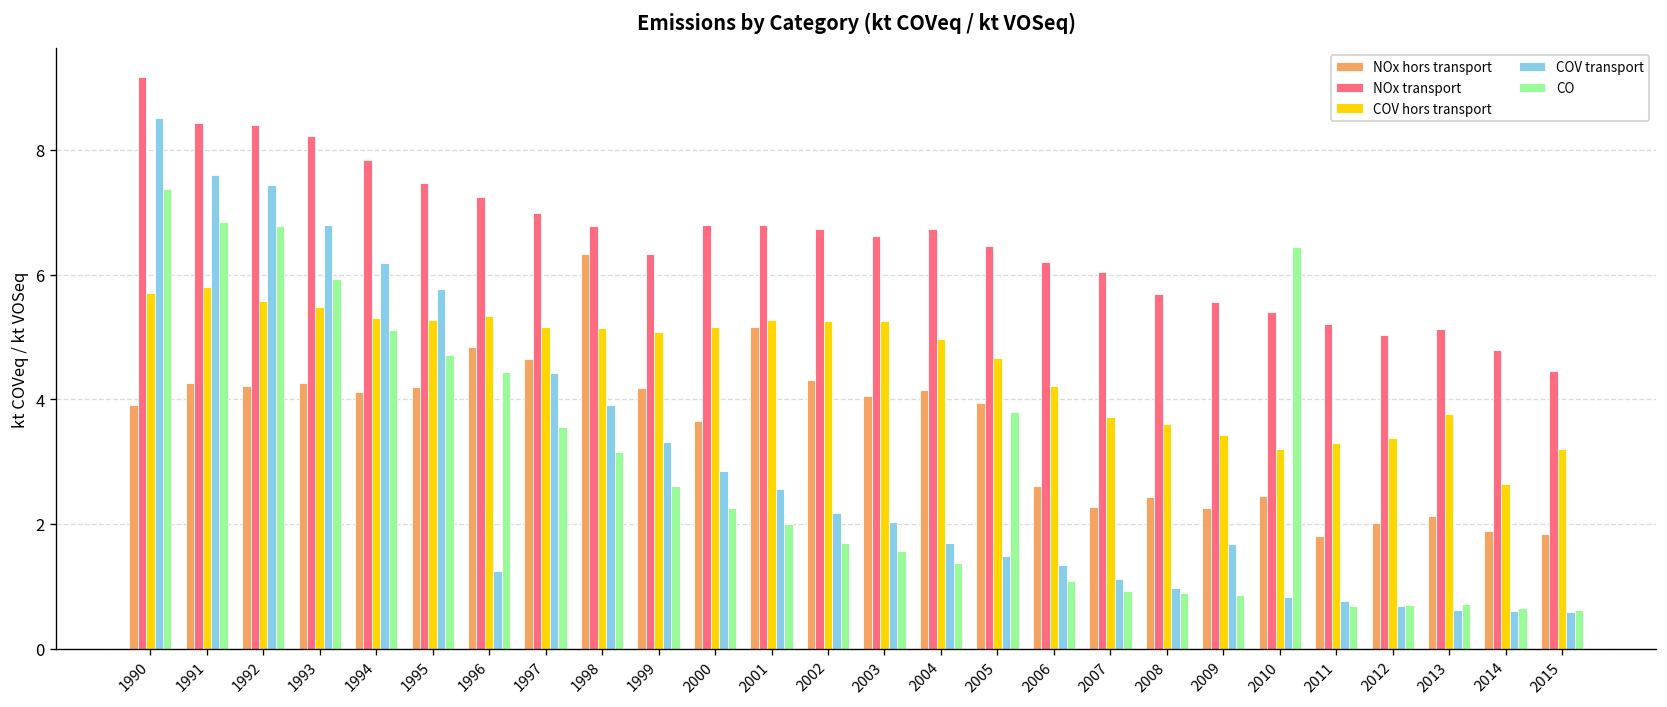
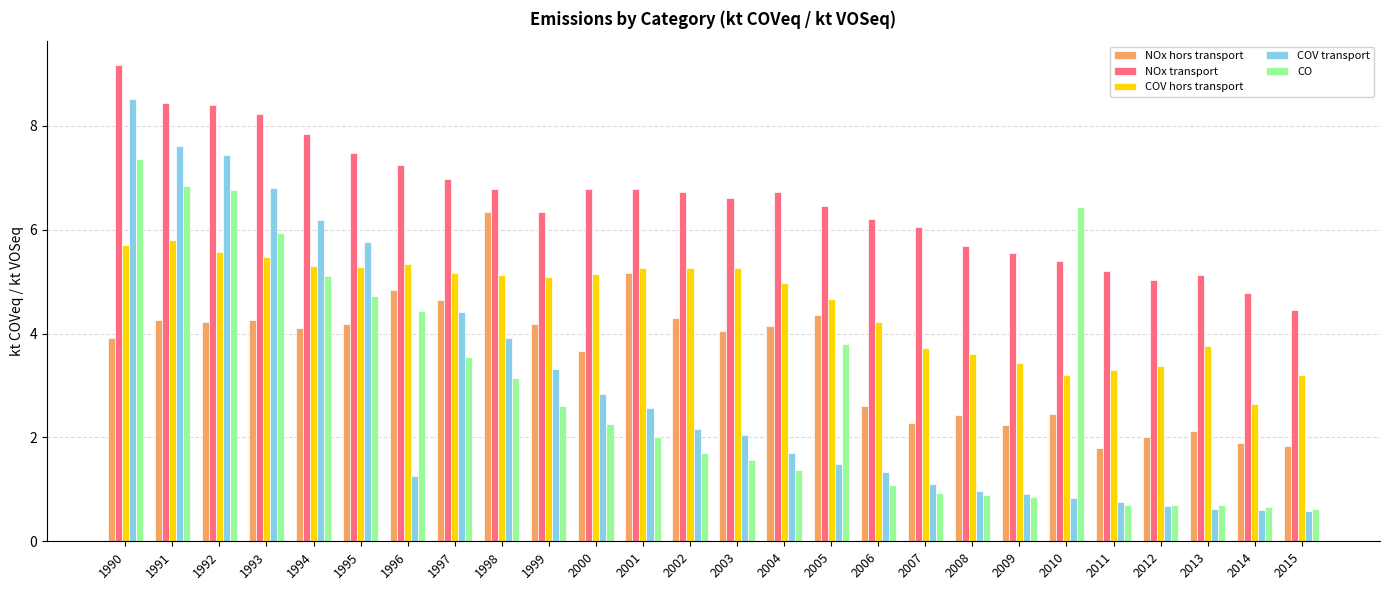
  {
    "NOx hors transport": {
      "1990": 3.9,
      "1991": 4.3,
      "1992": 4.2,
      "1993": 4.3,
      "1994": 4.1,
      "1995": 4.2,
      "1996": 4.8,
      "1997": 4.6,
      "1998": 6.3,
      "1999": 4.2,
      "2000": 3.7,
      "2001": 5.2,
      "2002": 4.3,
      "2003": 4.1,
      "2004": 4.1,
-     "2005": 3.9,
+     "2005": 4.4,
      "2006": 2.6,
      "2007": 2.3,
      "2008": 2.4,
      "2009": 2.2,
      "2010": 2.4,
      "2011": 1.8,
      "2012": 2.0,
      "2013": 2.1,
      "2014": 1.9,
      "2015": 1.8
    },
    "NOx transport": {
      "1990": 9.2,
      "1991": 8.4,
      "1992": 8.4,
      "1993": 8.2,
      "1994": 7.8,
      "1995": 7.5,
      "1996": 7.3,
      "1997": 7.0,
      "1998": 6.8,
      "1999": 6.3,
      "2000": 6.8,
      "2001": 6.8,
      "2002": 6.7,
      "2003": 6.6,
      "2004": 6.7,
      "2005": 6.5,
      "2006": 6.2,
      "2007": 6.0,
      "2008": 5.7,
      "2009": 5.6,
      "2010": 5.4,
      "2011": 5.2,
      "2012": 5.0,
      "2013": 5.1,
      "2014": 4.8,
      "2015": 4.5
    },
    "COV hors transport": {
      "1990": 5.7,
      "1991": 5.8,
      "1992": 5.6,
      "1993": 5.5,
      "1994": 5.3,
      "1995": 5.3,
      "1996": 5.3,
      "1997": 5.2,
      "1998": 5.1,
      "1999": 5.1,
      "2000": 5.2,
      "2001": 5.3,
      "2002": 5.3,
      "2003": 5.3,
      "2004": 5.0,
      "2005": 4.7,
      "2006": 4.2,
      "2007": 3.7,
      "2008": 3.6,
      "2009": 3.4,
      "2010": 3.2,
      "2011": 3.3,
      "2012": 3.4,
      "2013": 3.8,
      "2014": 2.6,
      "2015": 3.2
    },
    "COV transport": {
      "1990": 8.5,
      "1991": 7.6,
      "1992": 7.4,
      "1993": 6.8,
      "1994": 6.2,
      "1995": 5.8,
      "1996": 1.3,
      "1997": 4.4,
      "1998": 3.9,
      "1999": 3.3,
      "2000": 2.8,
      "2001": 2.6,
      "2002": 2.2,
      "2003": 2.0,
      "2004": 1.7,
      "2005": 1.5,
      "2006": 1.3,
      "2007": 1.1,
      "2008": 1.0,
-     "2009": 1.7,
+     "2009": 0.9,
      "2010": 0.8,
      "2011": 0.8,
      "2012": 0.7,
      "2013": 0.6,
      "2014": 0.6,
      "2015": 0.6
    },
    "CO": {
      "1990": 7.4,
      "1991": 6.8,
      "1992": 6.8,
      "1993": 5.9,
      "1994": 5.1,
      "1995": 4.7,
      "1996": 4.4,
      "1997": 3.5,
      "1998": 3.2,
      "1999": 2.6,
      "2000": 2.3,
      "2001": 2.0,
      "2002": 1.7,
      "2003": 1.6,
      "2004": 1.4,
      "2005": 3.8,
      "2006": 1.1,
      "2007": 0.9,
      "2008": 0.9,
      "2009": 0.9,
      "2010": 6.4,
      "2011": 0.7,
      "2012": 0.7,
      "2013": 0.7,
      "2014": 0.7,
      "2015": 0.6
    }
  }
